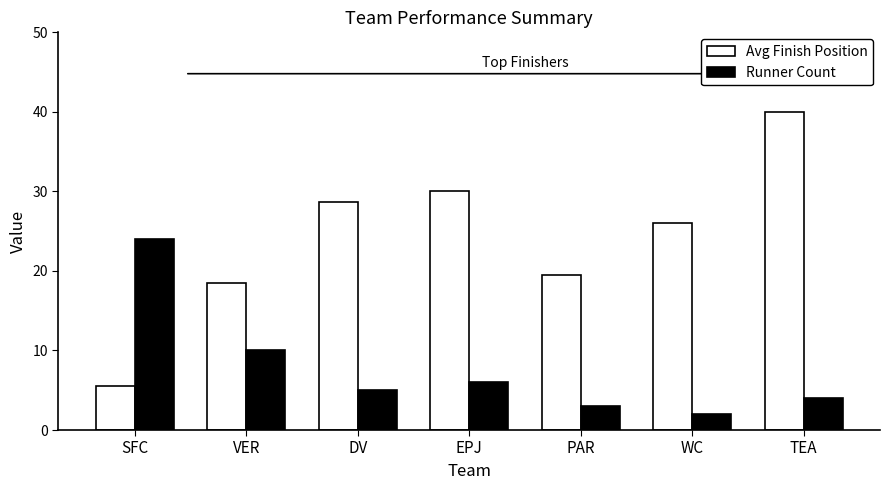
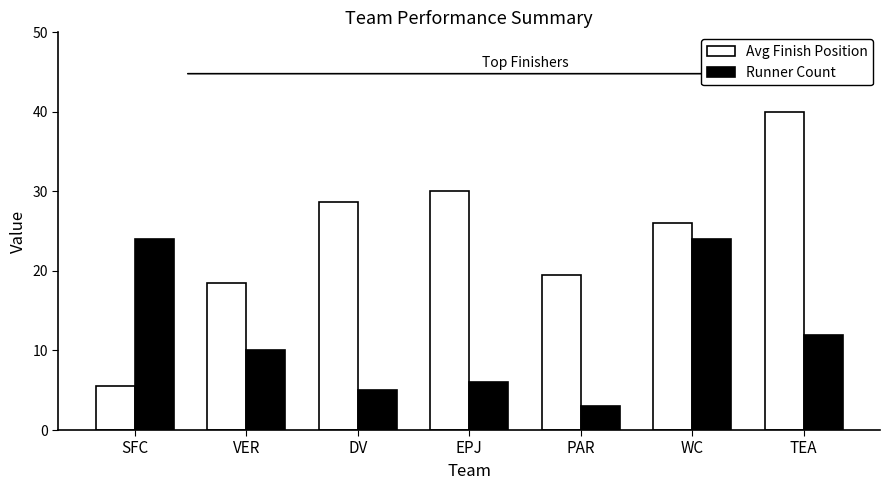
  {
    "Avg Finish Position": {
      "SFC": 6,
      "VER": 19,
      "DV": 29,
      "EPJ": 30,
      "PAR": 20,
      "WC": 26,
      "TEA": 40
    },
    "Runner Count": {
      "SFC": 24,
      "VER": 10,
      "DV": 5,
      "EPJ": 6,
      "PAR": 3,
-     "WC": 2,
-     "TEA": 4
+     "WC": 24,
+     "TEA": 12
    }
  }
